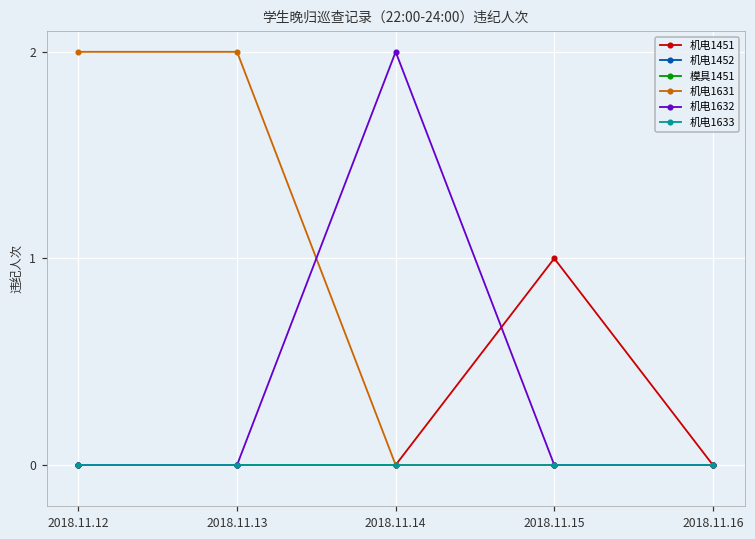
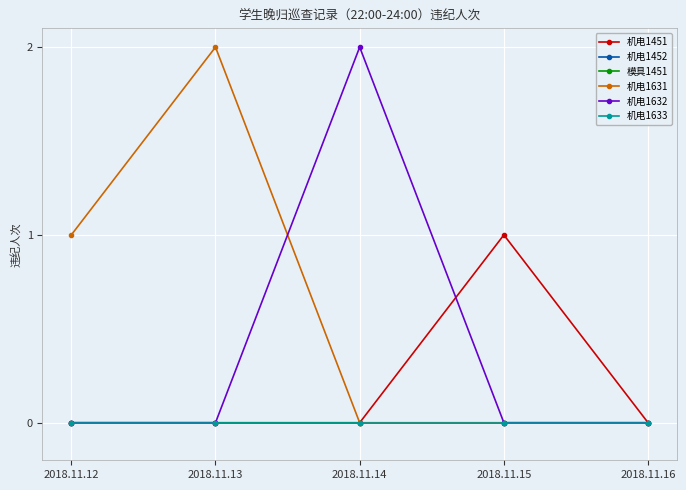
  {
    "机电1451": {
      "2018.11.15": 1
    },
    "机电1631": {
-     "2018.11.12": 2,
+     "2018.11.12": 1,
      "2018.11.13": 2
    },
    "机电1632": {
      "2018.11.14": 2
    }
  }
